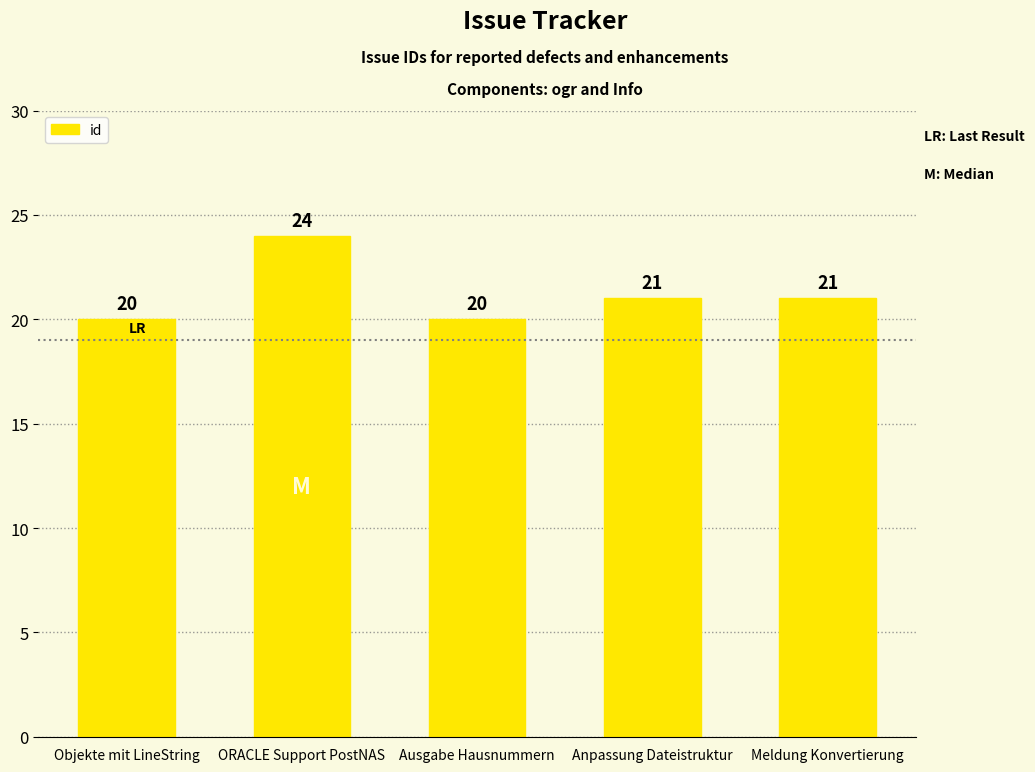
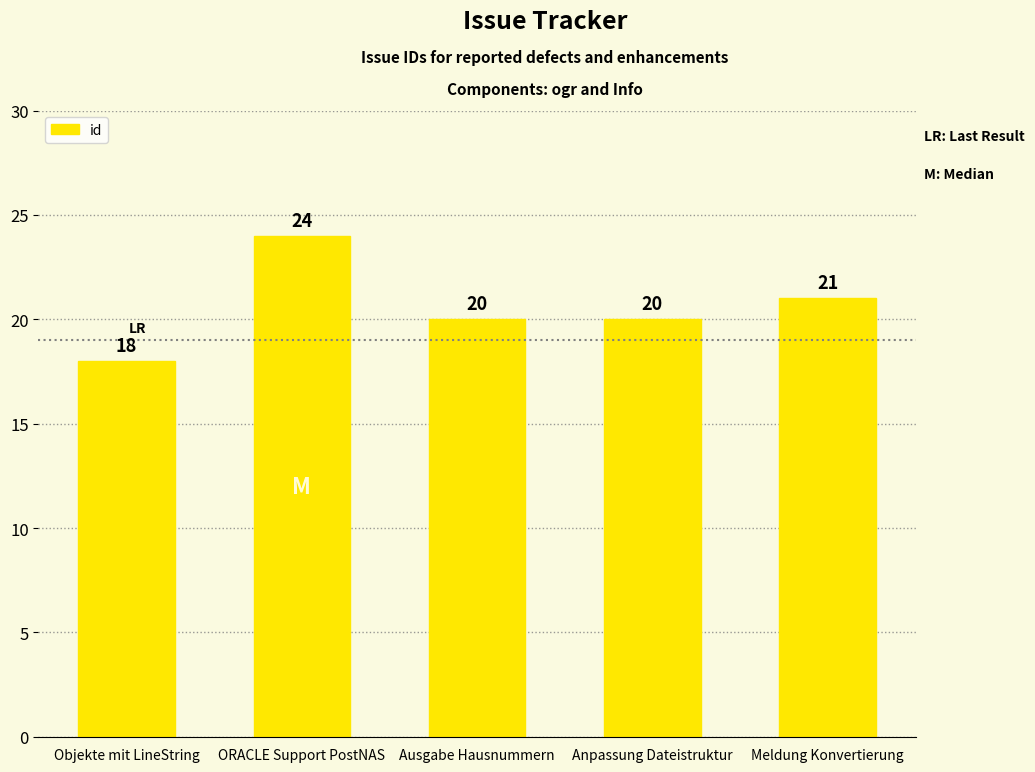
  {
-   "Objekte mit LineString": 20,
+   "Objekte mit LineString": 18,
    "ORACLE Support PostNAS": 24,
    "Ausgabe Hausnummern": 20,
-   "Anpassung Dateistruktur": 21,
+   "Anpassung Dateistruktur": 20,
    "Meldung Konvertierung": 21
  }
